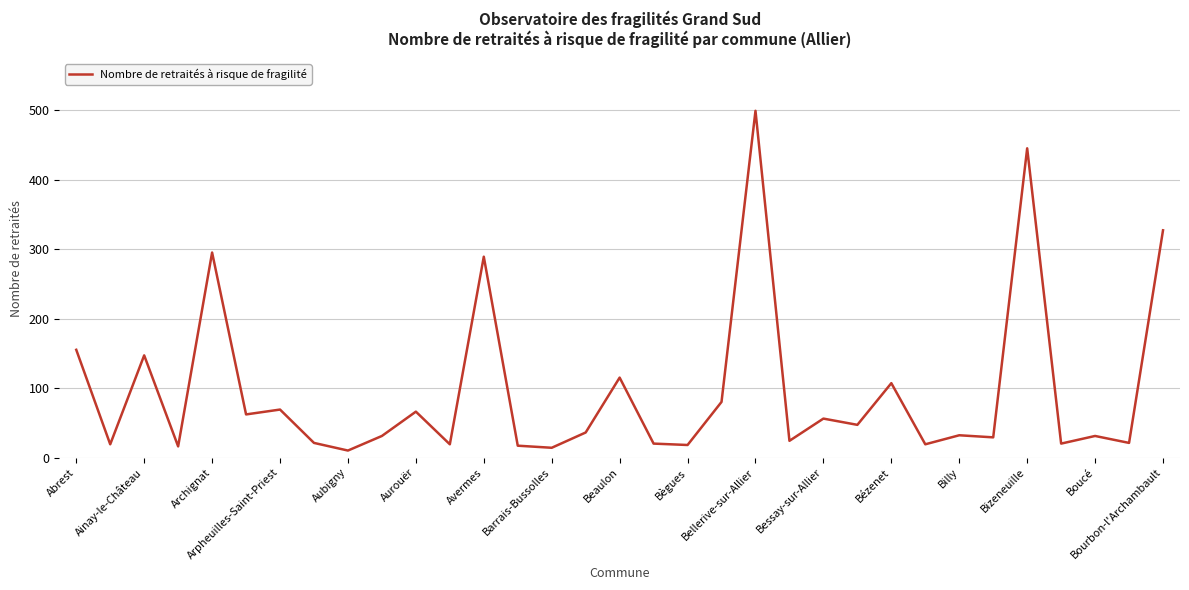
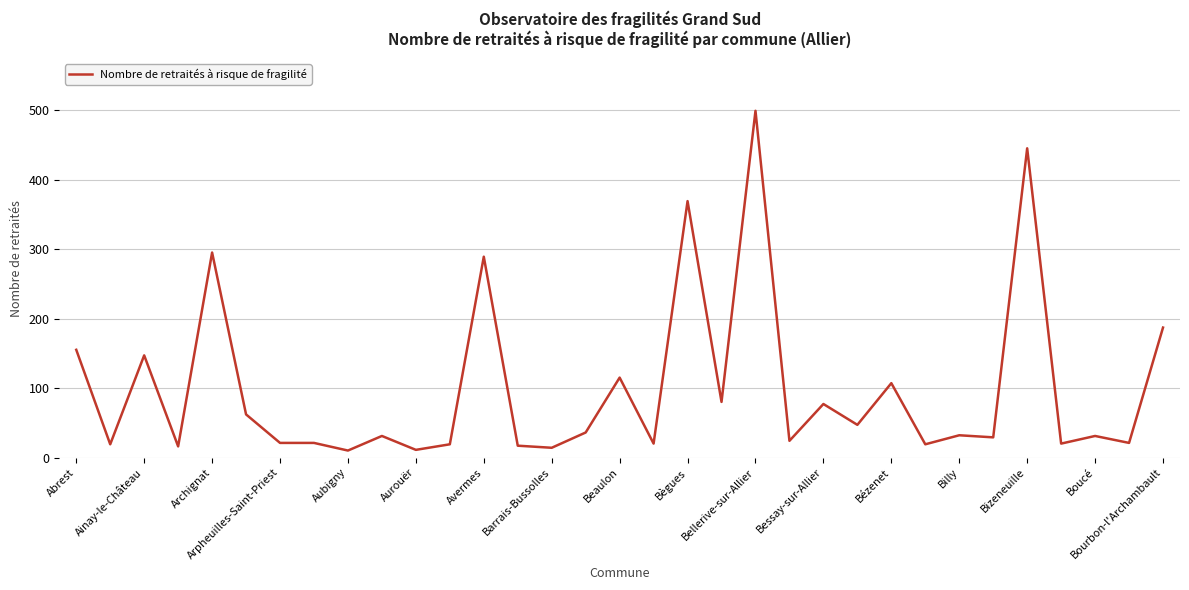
  {
    "Abrest": 160,
    "Ainay-le-Château": 150,
    "Archignat": 300,
-   "Arpheuilles-Saint-Priest": 70,
+   "Arpheuilles-Saint-Priest": 20,
    "Aubigny": 10,
-   "Aurouër": 70,
+   "Aurouër": 10,
    "Avermes": 290,
    "Barrais-Bussolles": 10,
    "Beaulon": 120,
-   "Bègues": 20,
+   "Bègues": 370,
    "Bellerive-sur-Allier": 500,
-   "Bessay-sur-Allier": 60,
+   "Bessay-sur-Allier": 80,
    "Bézenet": 110,
    "Billy": 30,
    "Bizeneuille": 450,
    "Boucé": 30,
-   "Bourbon-l'Archambault": 330
+   "Bourbon-l'Archambault": 190
  }
